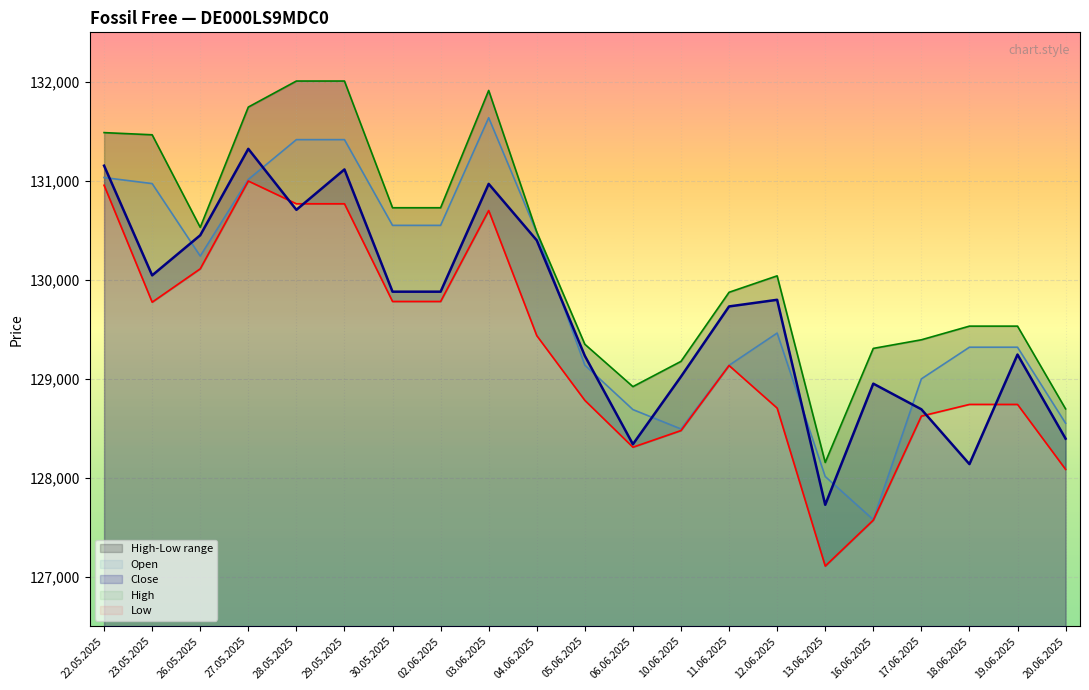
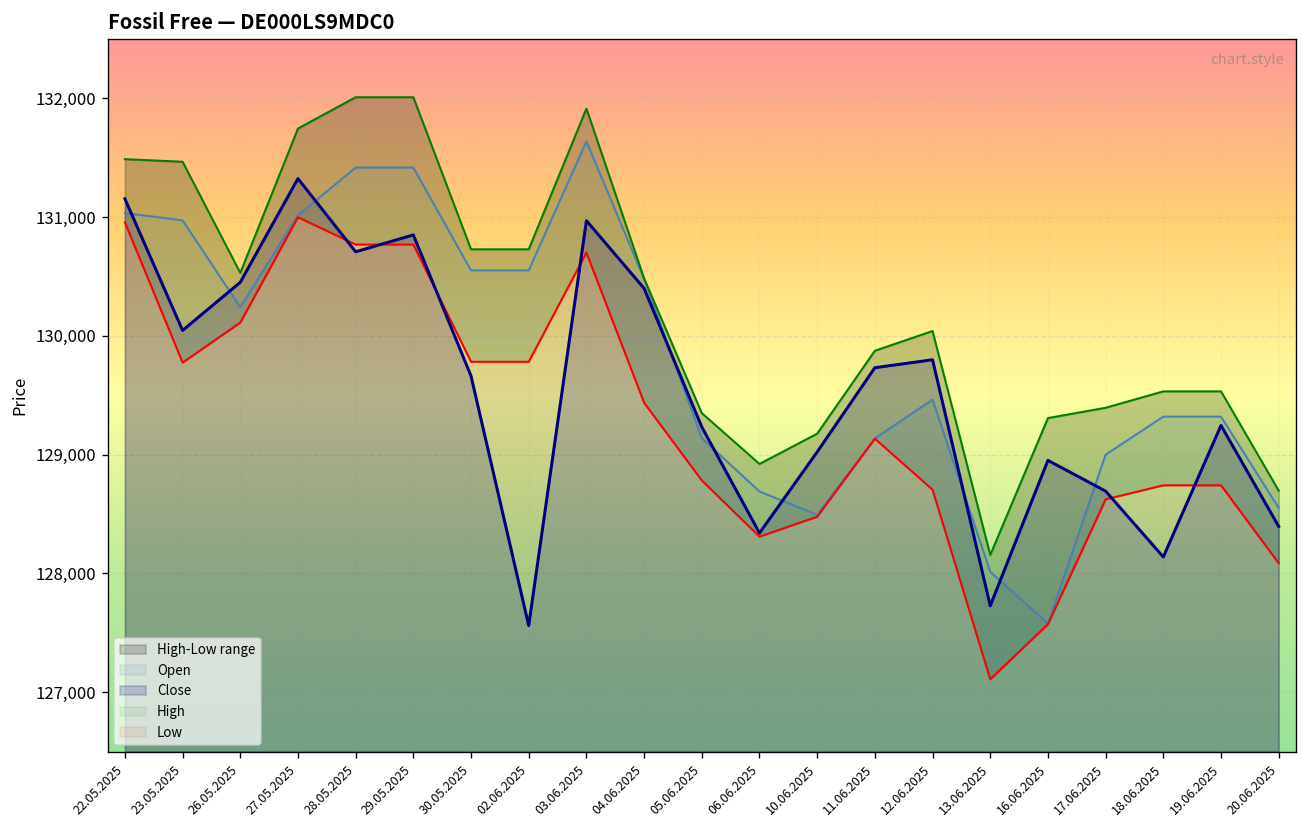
  {
    "Close": {
      "22.05.2025": "131,200",
      "23.05.2025": "130,000",
      "26.05.2025": "130,500",
      "27.05.2025": "131,300",
      "28.05.2025": "130,700",
-     "29.05.2025": "131,100",
-     "30.05.2025": "129,900",
-     "02.06.2025": "129,900",
+     "29.05.2025": "130,800",
+     "30.05.2025": "129,700",
+     "02.06.2025": "127,600",
      "03.06.2025": "131,000",
      "04.06.2025": "130,400",
      "05.06.2025": "129,200",
      "06.06.2025": "128,300",
      "10.06.2025": "129,000",
      "11.06.2025": "129,700",
      "12.06.2025": "129,800",
      "13.06.2025": "127,700",
      "16.06.2025": "129,000",
      "17.06.2025": "128,700",
      "18.06.2025": "128,100",
      "19.06.2025": "129,200",
      "20.06.2025": "128,400"
    }
  }
